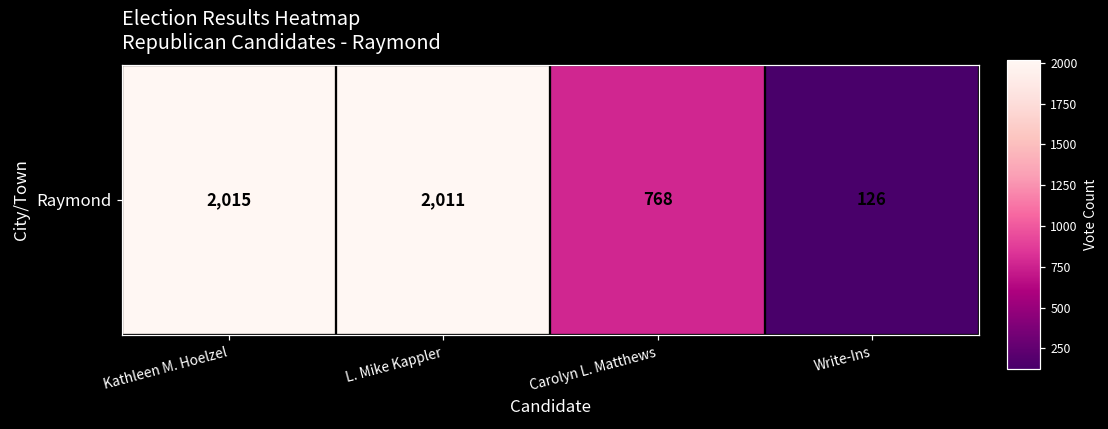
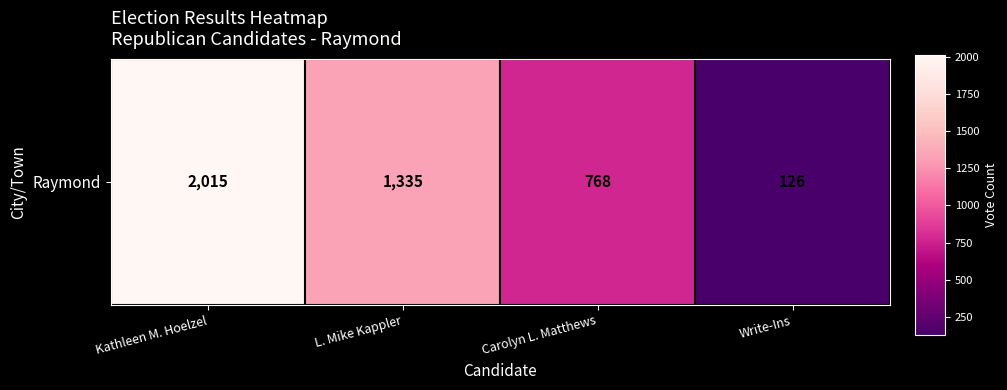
  {
    "Raymond": {
      "Kathleen M. Hoelzel": "2,015",
-     "L. Mike Kappler": "2,011",
+     "L. Mike Kappler": "1,335",
      "Carolyn L. Matthews": "768",
      "Write-Ins": "126"
    }
  }
